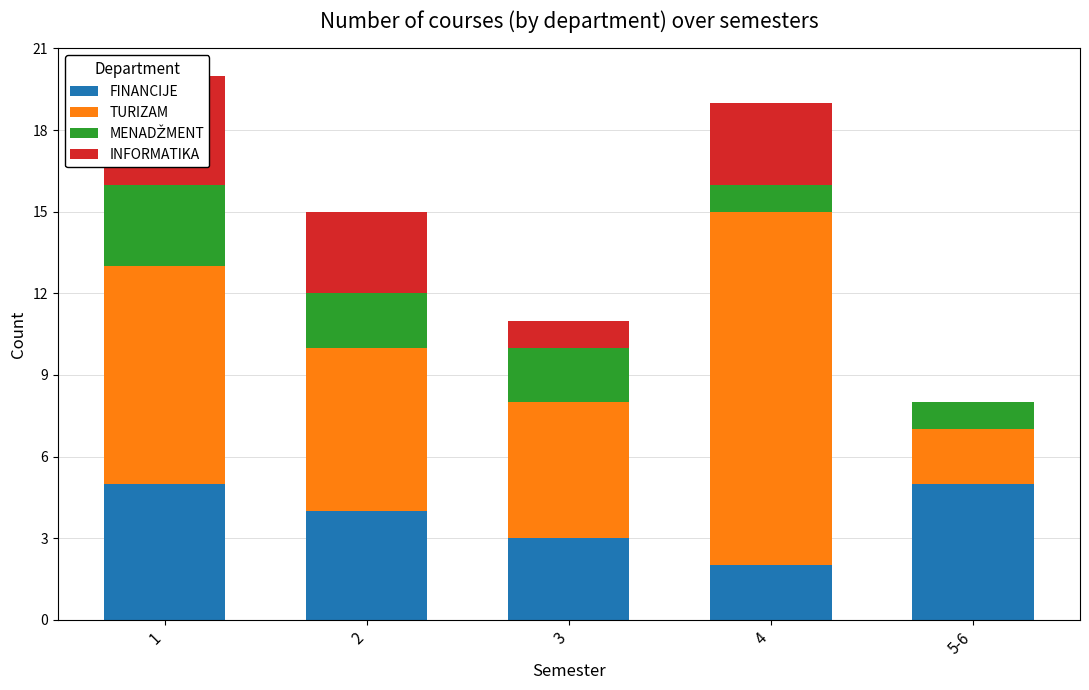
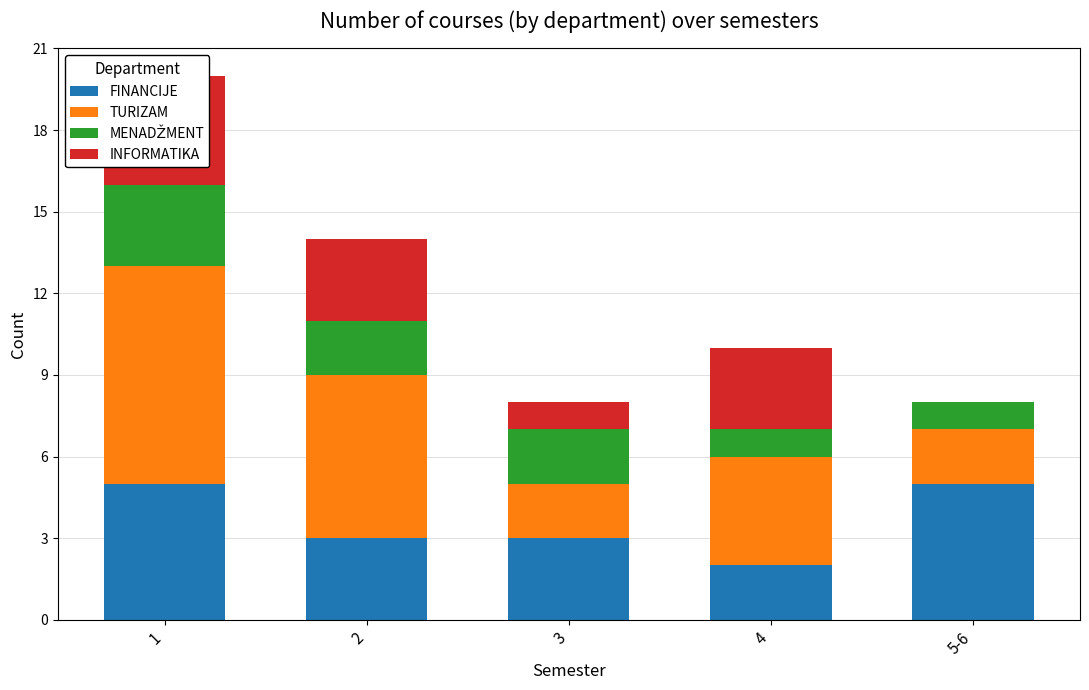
  {
    "FINANCIJE": {
      "1": 5,
-     "2": 4,
+     "2": 3,
      "3": 3,
      "4": 2,
      "5-6": 5
    },
    "TURIZAM": {
      "1": 8,
      "2": 6,
-     "3": 5,
-     "4": 13,
+     "3": 2,
+     "4": 4,
      "5-6": 2
    },
    "MENADŽMENT": {
      "1": 3,
      "2": 2,
      "3": 2,
      "4": 1,
      "5-6": 1
    },
    "INFORMATIKA": {
      "2": 3,
      "3": 1,
      "4": 3,
      "5-6": 0
    }
  }
